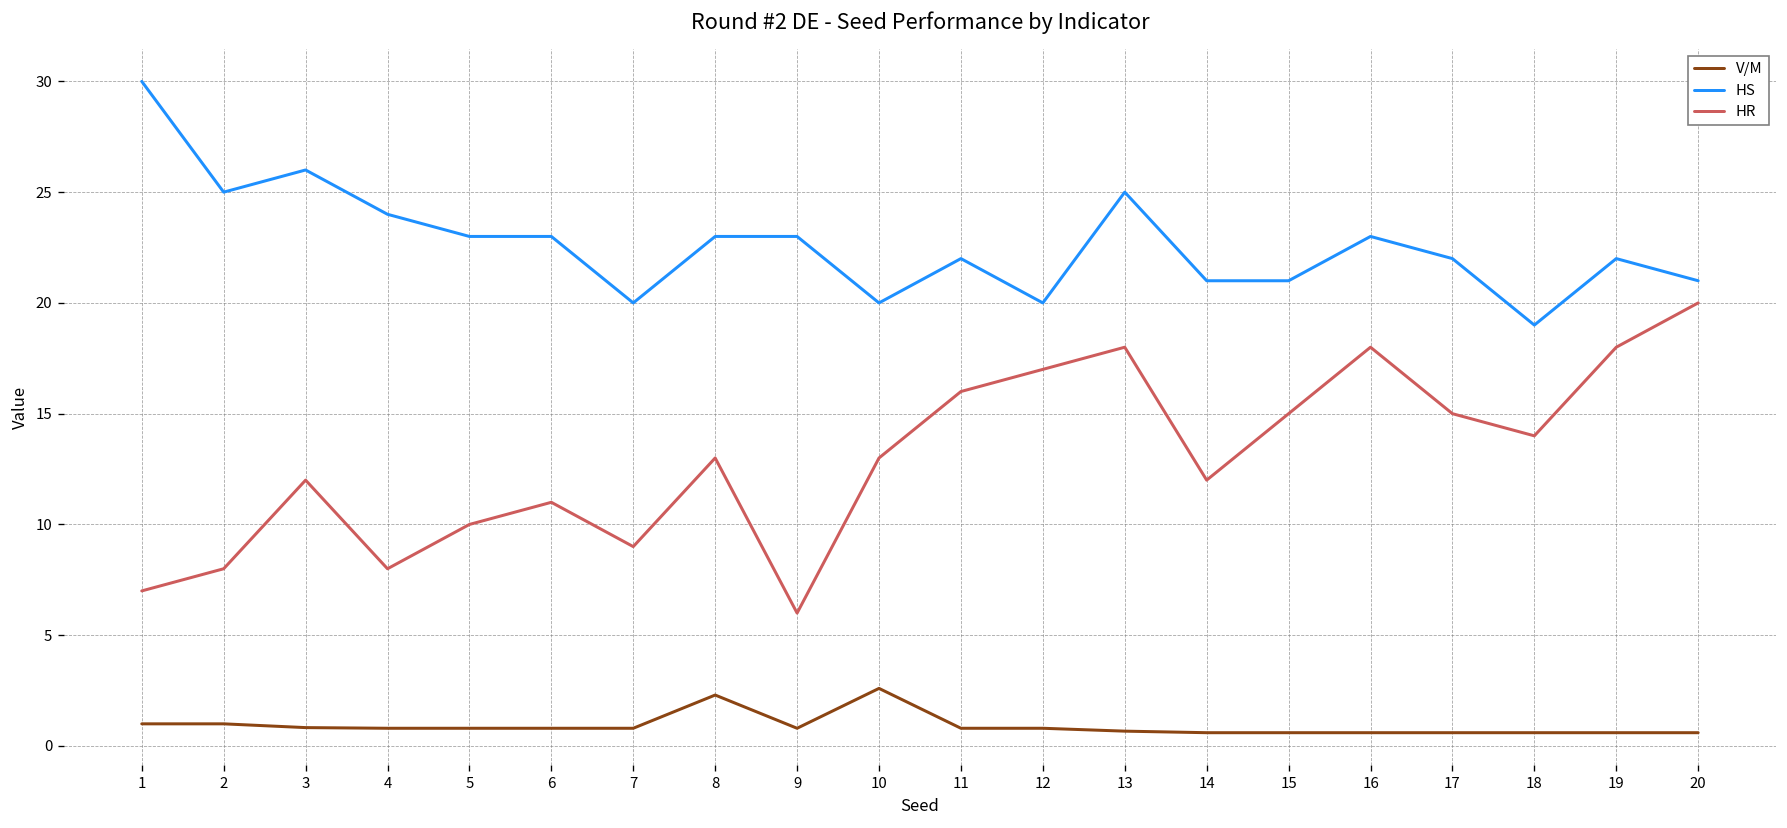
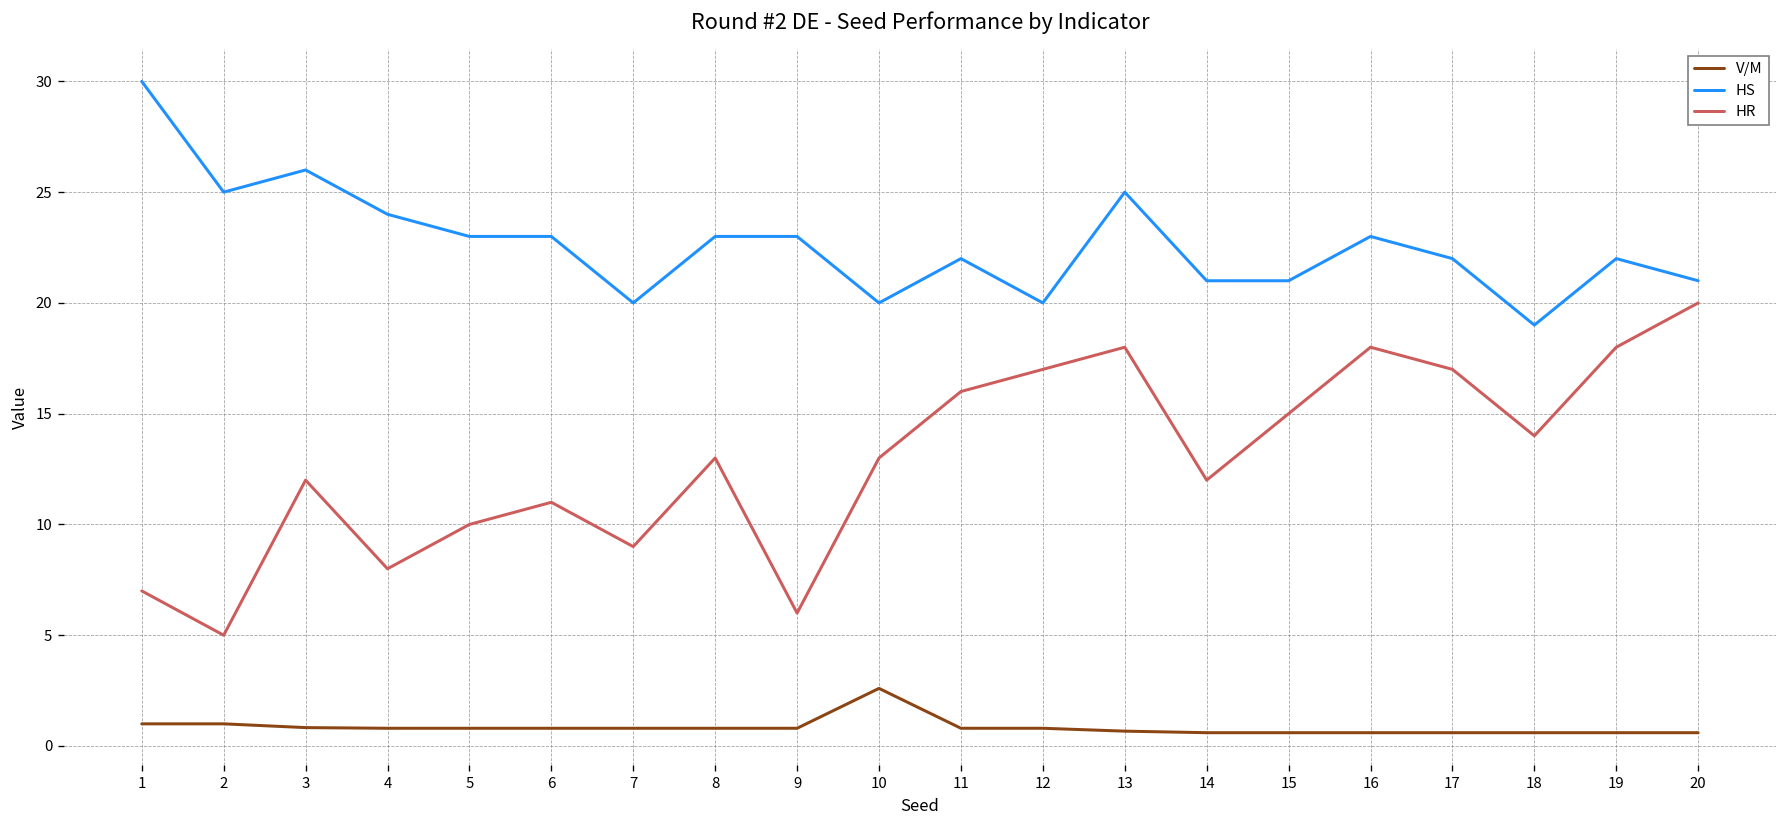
  {
    "V/M": {
      "1": 1.0,
      "2": 1.0,
      "3": 0.8,
      "4": 0.8,
      "5": 0.8,
      "6": 0.8,
      "7": 0.8,
-     "8": 2.3,
+     "8": 0.8,
      "9": 0.8,
      "10": 2.6,
      "11": 0.8,
      "12": 0.8,
      "13": 0.7,
      "14": 0.6,
      "15": 0.6,
      "16": 0.6,
      "17": 0.6,
      "18": 0.6,
      "19": 0.6,
      "20": 0.6
    },
    "HS": {
      "1": 30.0,
      "2": 25.0,
      "3": 26.0,
      "4": 24.0,
      "5": 23.0,
      "6": 23.0,
      "7": 20.0,
      "8": 23.0,
      "9": 23.0,
      "10": 20.0,
      "11": 22.0,
      "12": 20.0,
      "13": 25.0,
      "14": 21.0,
      "15": 21.0,
      "16": 23.0,
      "17": 22.0,
      "18": 19.0,
      "19": 22.0,
      "20": 21.0
    },
    "HR": {
      "1": 7,
-     "2": 8,
+     "2": 5,
      "3": 12,
      "4": 8,
      "5": 10,
      "6": 11,
      "7": 9,
      "8": 13,
      "9": 6,
      "10": 13,
      "11": 16,
      "12": 17,
      "13": 18,
      "14": 12,
      "15": 15,
      "16": 18,
-     "17": 15,
+     "17": 17,
      "18": 14,
      "19": 18,
      "20": 20
    }
  }
